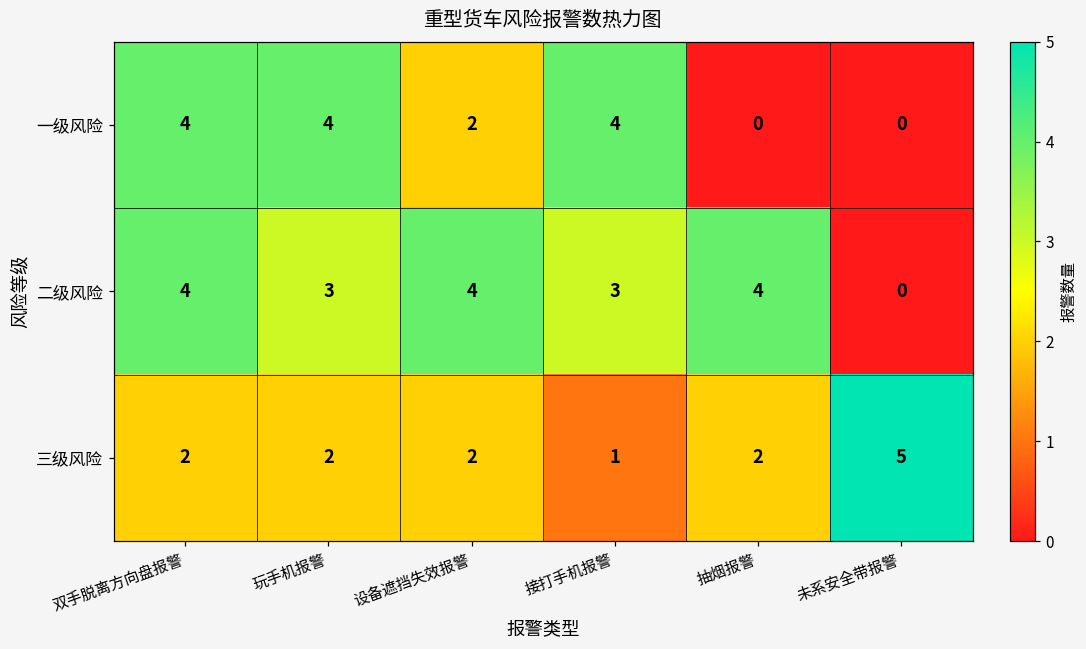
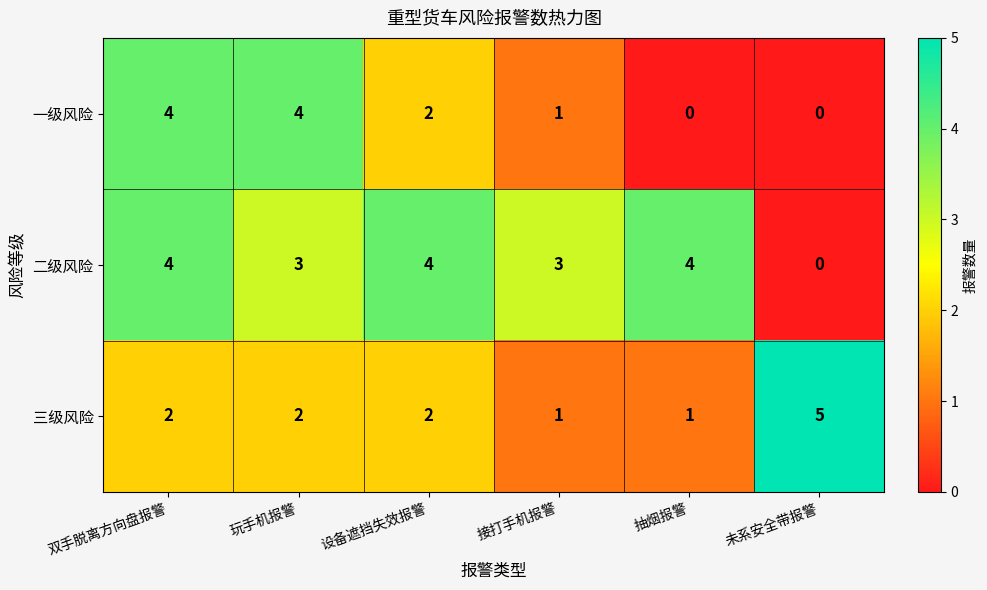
  {
    "一级风险": {
      "双手脱离方向盘报警": 4,
      "玩手机报警": 4,
      "设备遮挡失效报警": 2,
-     "接打手机报警": 4,
+     "接打手机报警": 1,
      "抽烟报警": 0,
      "未系安全带报警": 0
    },
    "二级风险": {
      "双手脱离方向盘报警": 4,
      "玩手机报警": 3,
      "设备遮挡失效报警": 4,
      "接打手机报警": 3,
      "抽烟报警": 4,
      "未系安全带报警": 0
    },
    "三级风险": {
      "双手脱离方向盘报警": 2,
      "玩手机报警": 2,
      "设备遮挡失效报警": 2,
      "接打手机报警": 1,
-     "抽烟报警": 2,
+     "抽烟报警": 1,
      "未系安全带报警": 5
    }
  }
